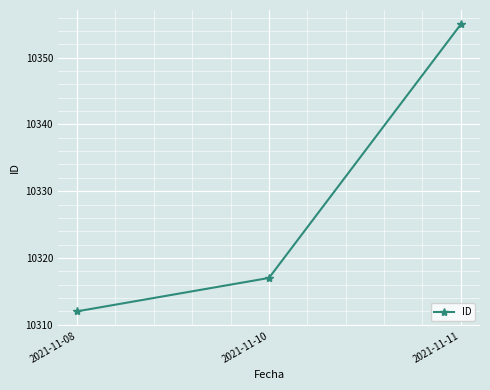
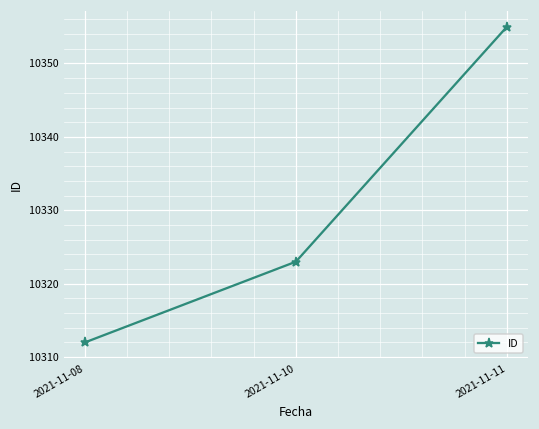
  {
    "2021-11-08": 10312,
-   "2021-11-10": 10317,
+   "2021-11-10": 10323,
    "2021-11-11": 10355
  }
